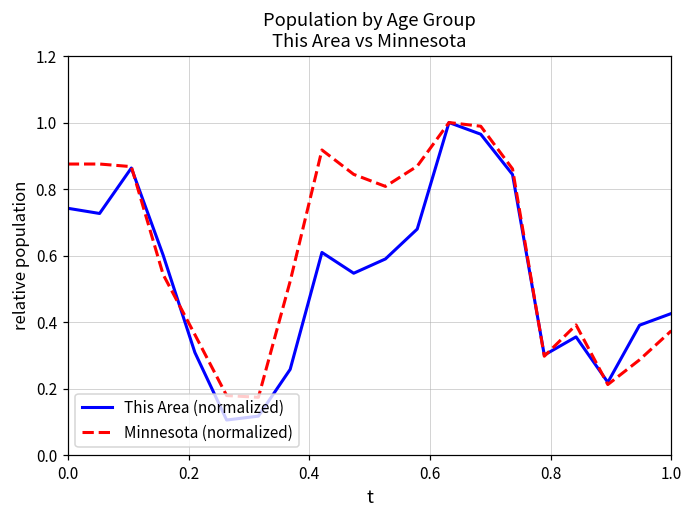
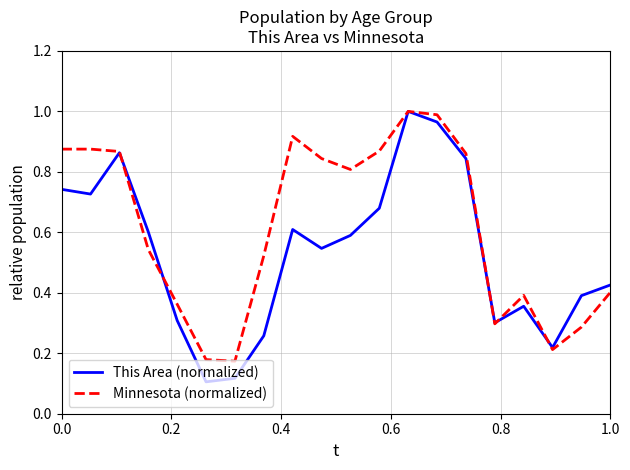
  {
    "This Area (normalized)": {
      "0.0": 0.74,
      "1.0": 0.43
    },
    "Minnesota (normalized)": {
      "0.0": 0.88,
-     "1.0": 0.37
+     "1.0": 0.40
    }
  }
